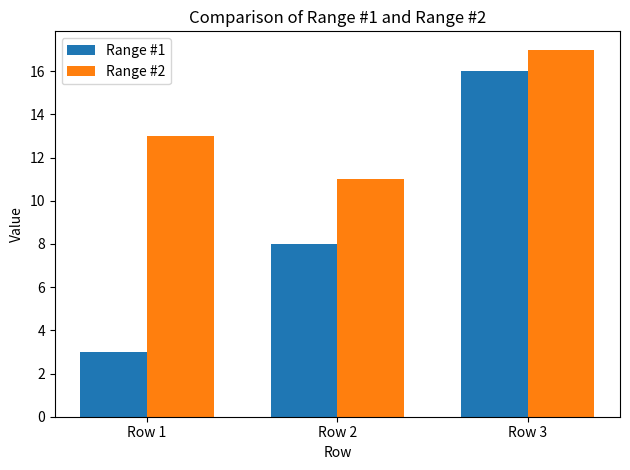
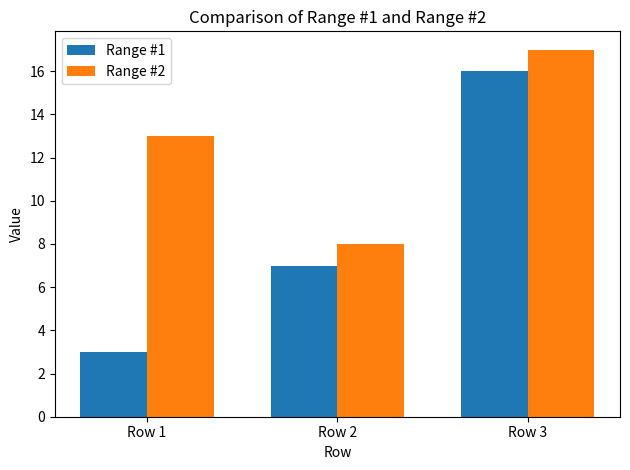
  {
    "Range #1": {
      "Row 1": 3,
-     "Row 2": 8,
+     "Row 2": 7,
      "Row 3": 16
    },
    "Range #2": {
      "Row 1": 13,
-     "Row 2": 11,
+     "Row 2": 8,
      "Row 3": 17
    }
  }
